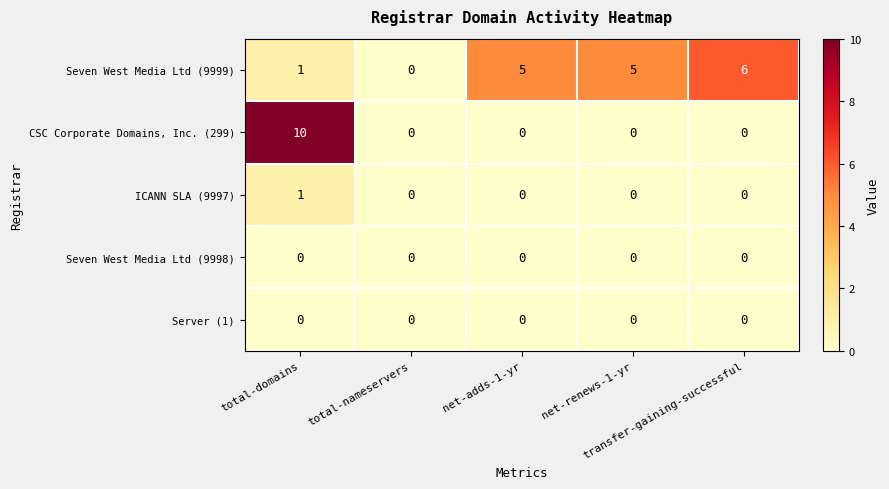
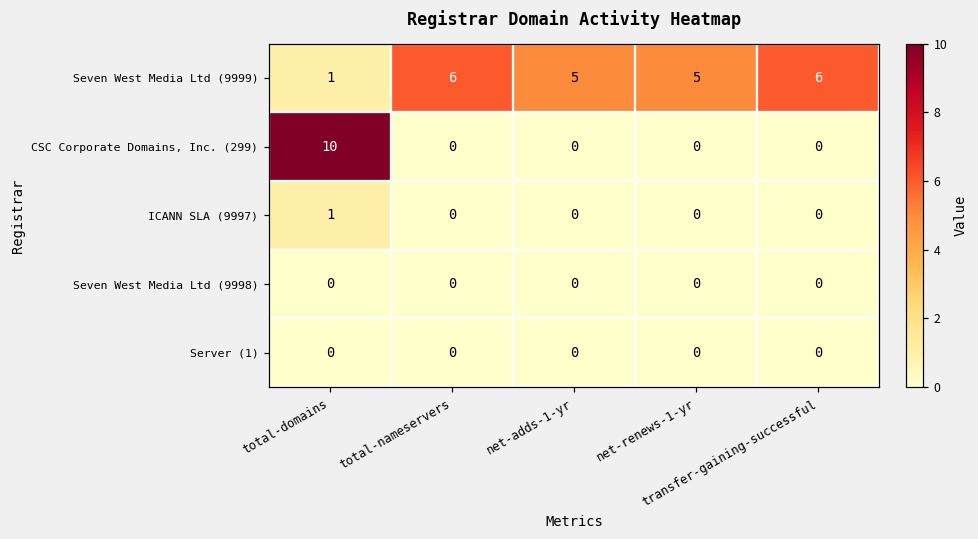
  {
    "Seven West Media Ltd (9999)": {
      "total-domains": 1,
-     "total-nameservers": 0,
+     "total-nameservers": 6,
      "net-adds-1-yr": 5,
      "net-renews-1-yr": 5,
      "transfer-gaining-successful": 6
    },
    "CSC Corporate Domains, Inc. (299)": {
      "total-domains": 10,
      "total-nameservers": 0,
      "net-adds-1-yr": 0,
      "net-renews-1-yr": 0,
      "transfer-gaining-successful": 0
    },
    "ICANN SLA (9997)": {
      "total-domains": 1,
      "total-nameservers": 0,
      "net-adds-1-yr": 0,
      "net-renews-1-yr": 0,
      "transfer-gaining-successful": 0
    },
    "Seven West Media Ltd (9998)": {
      "total-domains": 0,
      "total-nameservers": 0,
      "net-adds-1-yr": 0,
      "net-renews-1-yr": 0,
      "transfer-gaining-successful": 0
    },
    "Server (1)": {
      "total-domains": 0,
      "total-nameservers": 0,
      "net-adds-1-yr": 0,
      "net-renews-1-yr": 0,
      "transfer-gaining-successful": 0
    }
  }
